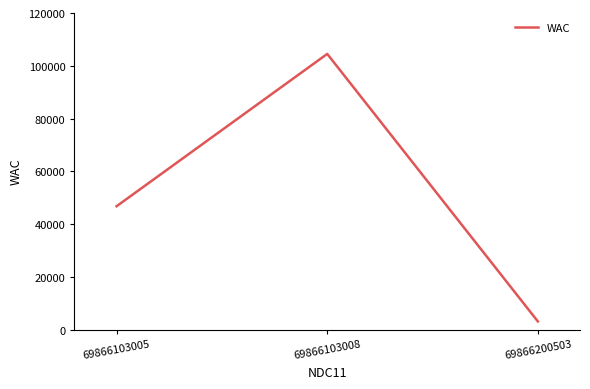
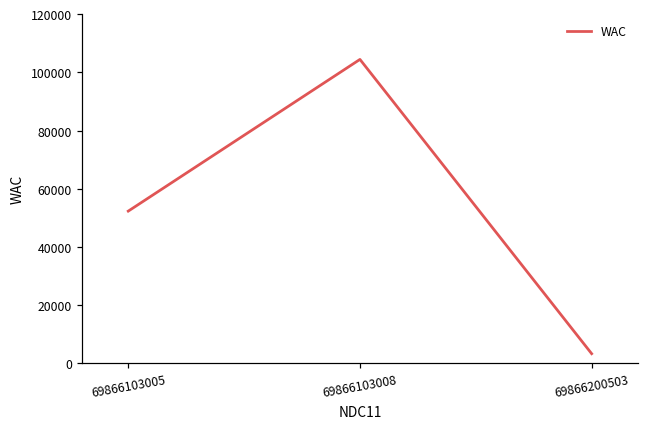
  {
-   "69866103005": 47000,
+   "69866103005": 52000,
    "69866103008": 105000,
    "69866200503": 3000
  }
